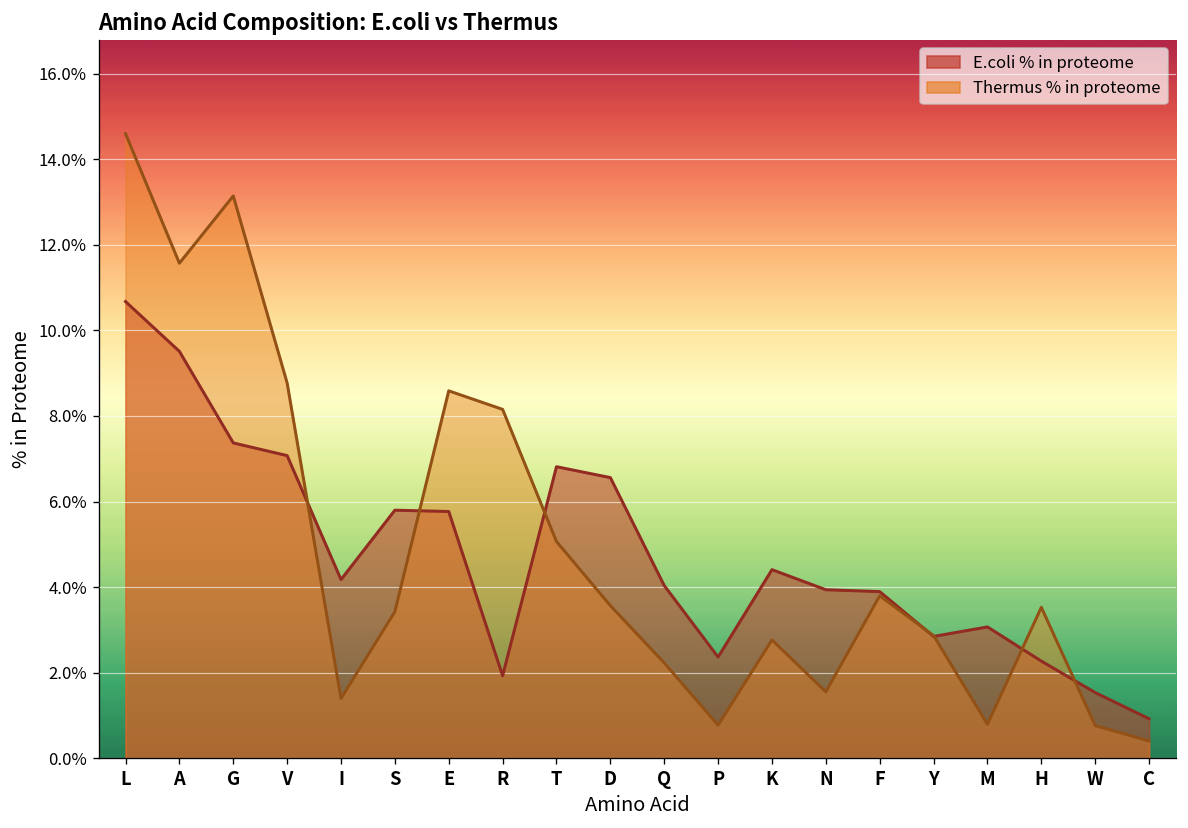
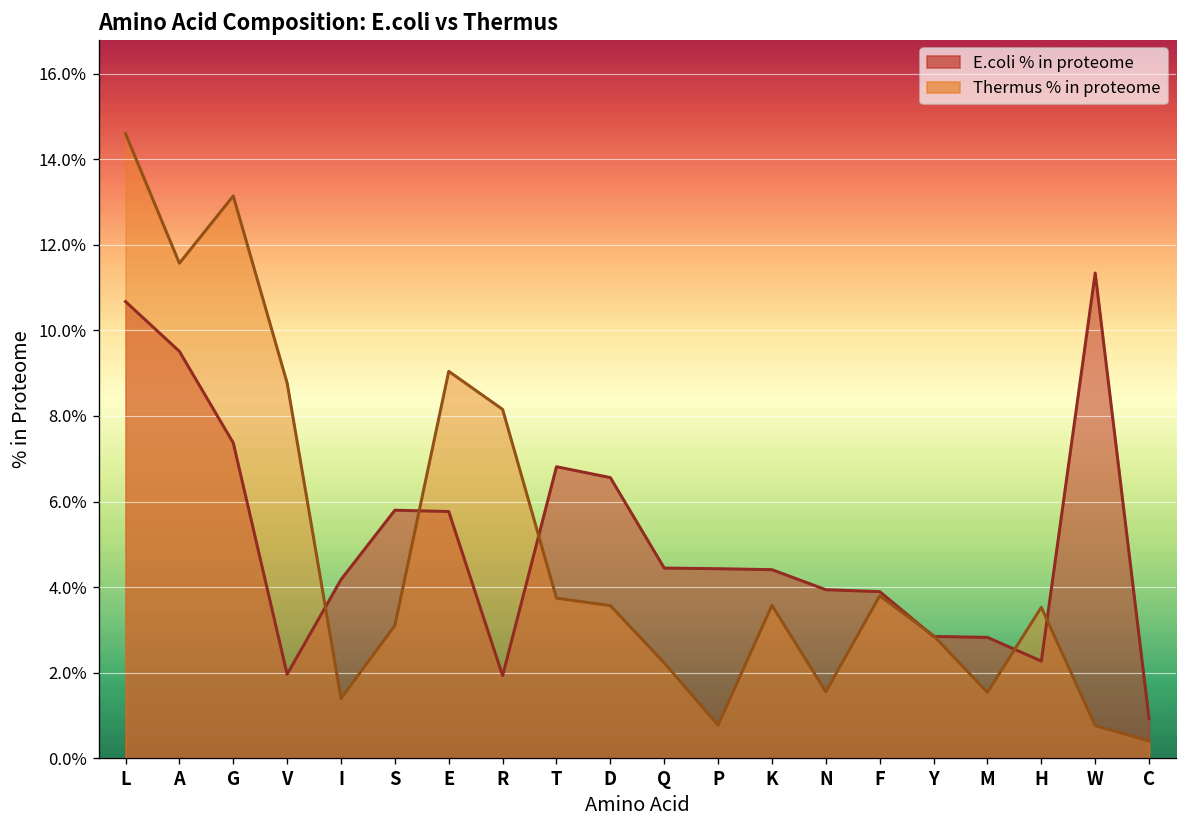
  {
    "E.coli % in proteome": {
      "L": "10.7%",
      "A": "9.5%",
      "G": "7.4%",
-     "V": "7.1%",
+     "V": "2.0%",
      "I": "4.2%",
      "S": "5.8%",
      "E": "5.8%",
      "R": "1.9%",
      "T": "6.8%",
      "D": "6.6%",
-     "Q": "4.0%",
-     "P": "2.4%",
+     "Q": "4.4%",
+     "P": "4.4%",
      "K": "4.4%",
      "N": "3.9%",
      "F": "3.9%",
-     "M": "3.1%",
+     "M": "2.8%",
      "H": "2.3%",
-     "W": "1.5%",
+     "W": "11.3%",
      "C": "0.9%"
    },
    "Thermus % in proteome": {
      "L": "14.6%",
      "A": "11.6%",
      "G": "13.1%",
      "V": "8.8%",
      "I": "1.4%",
-     "S": "3.4%",
-     "E": "8.6%",
+     "S": "3.1%",
+     "E": "9.0%",
      "R": "8.2%",
-     "T": "5.1%",
+     "T": "3.7%",
      "D": "3.6%",
      "Q": "2.2%",
      "P": "0.8%",
-     "K": "2.8%",
+     "K": "3.6%",
      "N": "1.5%",
      "F": "3.8%",
-     "M": "0.8%",
+     "M": "1.5%",
      "H": "3.5%",
      "W": "0.8%",
      "C": "0.4%"
    }
  }
